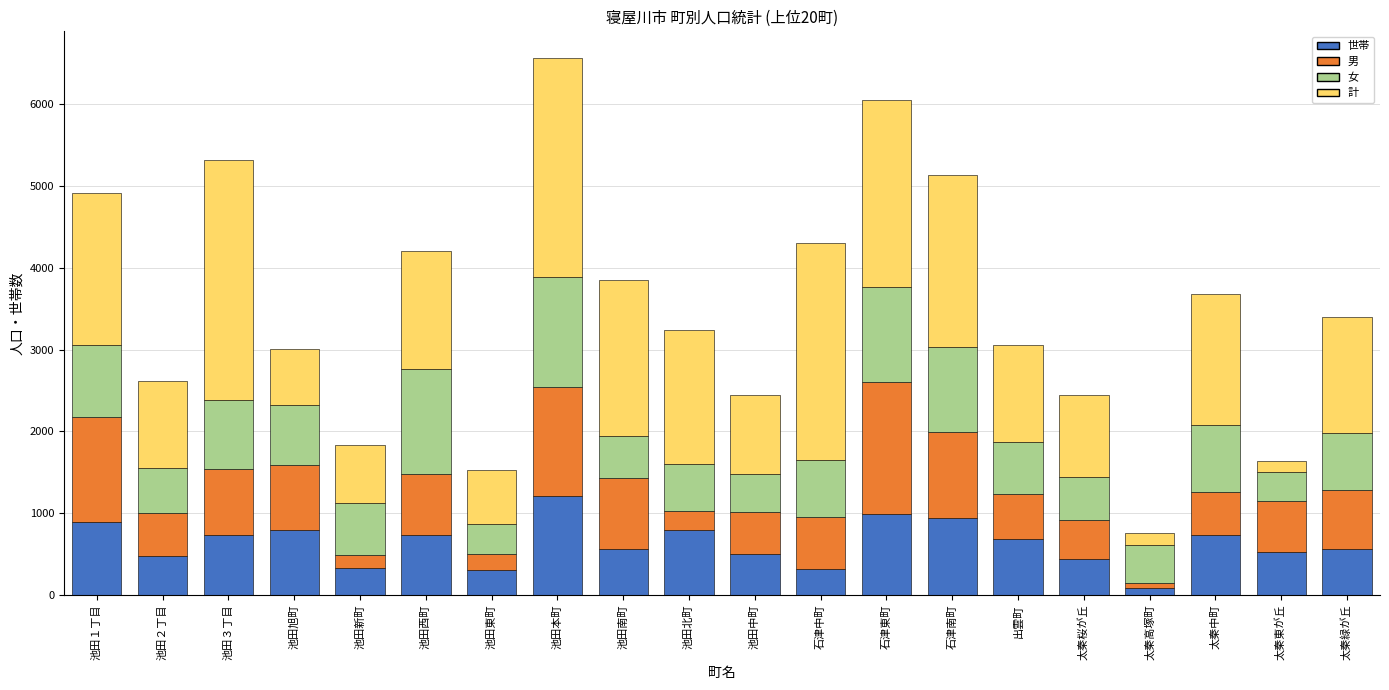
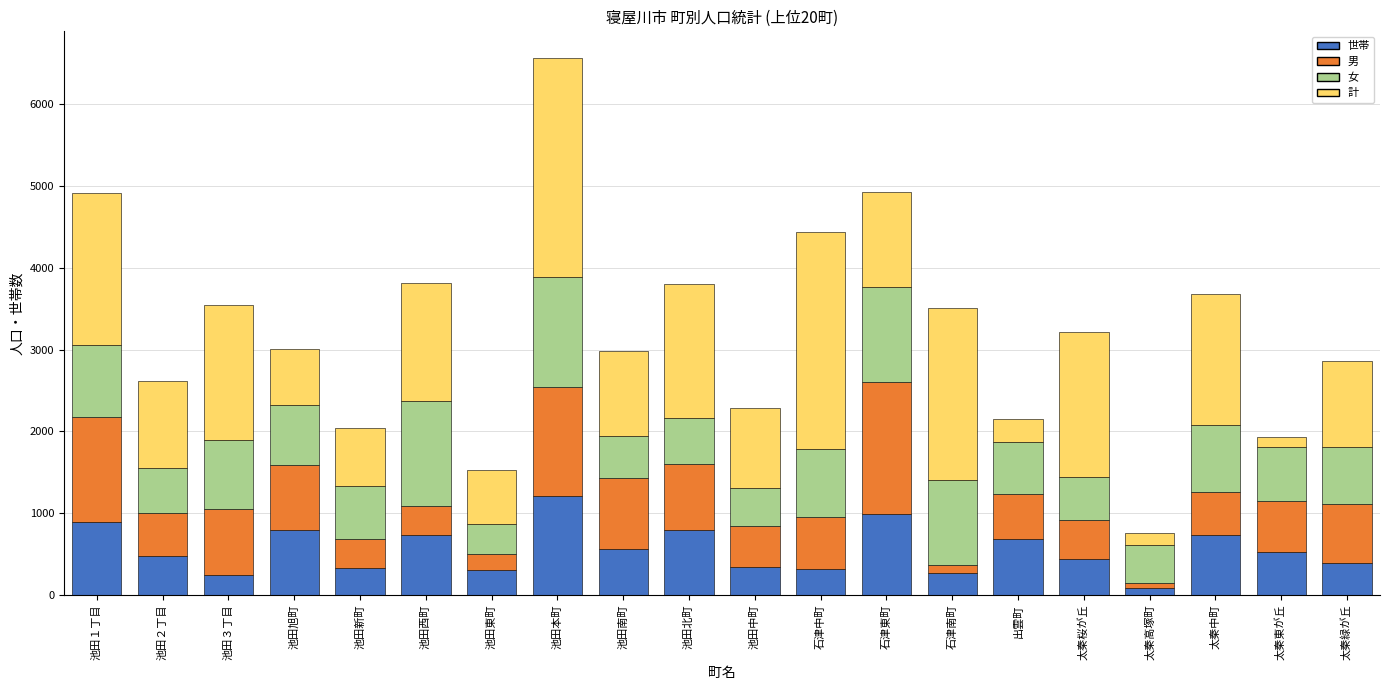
  {
    "世帯": {
      "池田１丁目": 900,
      "池田２丁目": 500,
-     "池田３丁目": 700,
+     "池田３丁目": 200,
      "池田旭町": 800,
      "池田新町": 300,
      "池田西町": 700,
      "池田東町": 300,
      "池田本町": 1200,
      "池田南町": 600,
      "池田北町": 800,
-     "池田中町": 500,
+     "池田中町": 300,
      "石津中町": 300,
      "石津東町": 1000,
-     "石津南町": 900,
+     "石津南町": 300,
      "出雲町": 700,
      "太秦桜が丘": 400,
      "太秦高塚町": 100,
      "太秦中町": 700,
      "太秦東が丘": 500,
-     "太秦緑が丘": 600
+     "太秦緑が丘": 400
    },
    "男": {
      "池田１丁目": 1300,
      "池田２丁目": 500,
      "池田３丁目": 800,
      "池田旭町": 800,
-     "池田新町": 100,
-     "池田西町": 800,
+     "池田新町": 400,
+     "池田西町": 400,
      "池田東町": 200,
      "池田本町": 1300,
      "池田南町": 900,
-     "池田北町": 200,
+     "池田北町": 800,
      "池田中町": 500,
      "石津中町": 600,
      "石津東町": 1600,
-     "石津南町": 1000,
+     "石津南町": 100,
      "出雲町": 600,
      "太秦桜が丘": 500,
      "太秦高塚町": 100,
      "太秦中町": 500,
      "太秦東が丘": 600,
      "太秦緑が丘": 700
    },
    "女": {
      "池田１丁目": 900,
      "池田２丁目": 500,
      "池田３丁目": 800,
      "池田旭町": 700,
      "池田新町": 600,
      "池田西町": 1300,
      "池田東町": 400,
      "池田本町": 1300,
      "池田南町": 500,
      "池田北町": 600,
      "池田中町": 500,
-     "石津中町": 700,
+     "石津中町": 800,
      "石津東町": 1200,
      "石津南町": 1000,
      "出雲町": 600,
      "太秦桜が丘": 500,
      "太秦高塚町": 500,
      "太秦中町": 800,
-     "太秦東が丘": 400,
+     "太秦東が丘": 700,
      "太秦緑が丘": 700
    },
    "計": {
      "池田１丁目": 1900,
      "池田２丁目": 1100,
-     "池田３丁目": 2900,
+     "池田３丁目": 1600,
      "池田旭町": 700,
      "池田新町": 700,
      "池田西町": 1400,
      "池田東町": 700,
      "池田本町": 2700,
-     "池田南町": 1900,
+     "池田南町": 1000,
      "池田北町": 1600,
      "池田中町": 1000,
      "石津中町": 2700,
-     "石津東町": 2300,
+     "石津東町": 1200,
      "石津南町": 2100,
-     "出雲町": 1200,
-     "太秦桜が丘": 1000,
+     "出雲町": 300,
+     "太秦桜が丘": 1800,
      "太秦高塚町": 100,
      "太秦中町": 1600,
      "太秦東が丘": 100,
-     "太秦緑が丘": 1400
+     "太秦緑が丘": 1000
    }
  }
